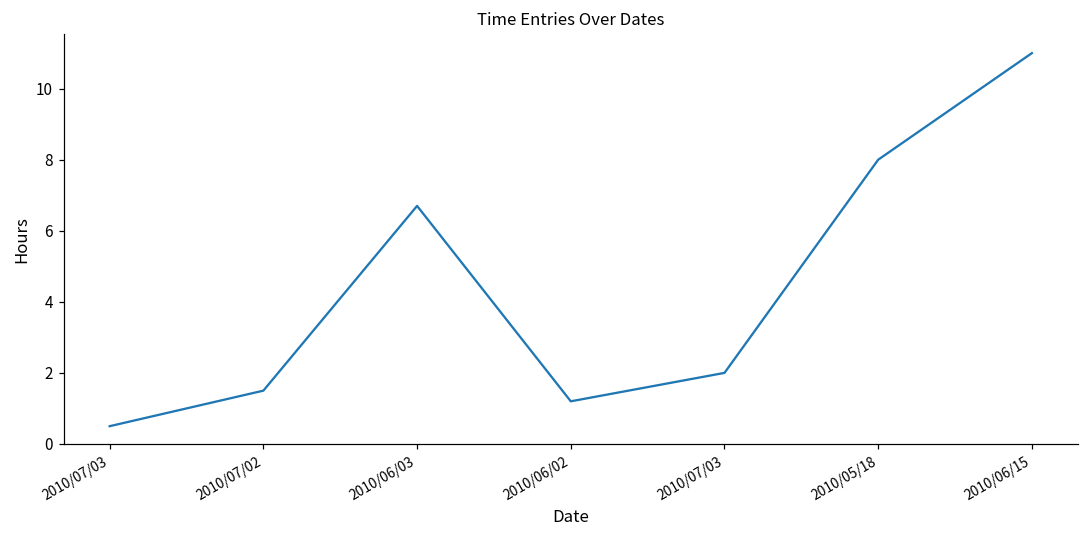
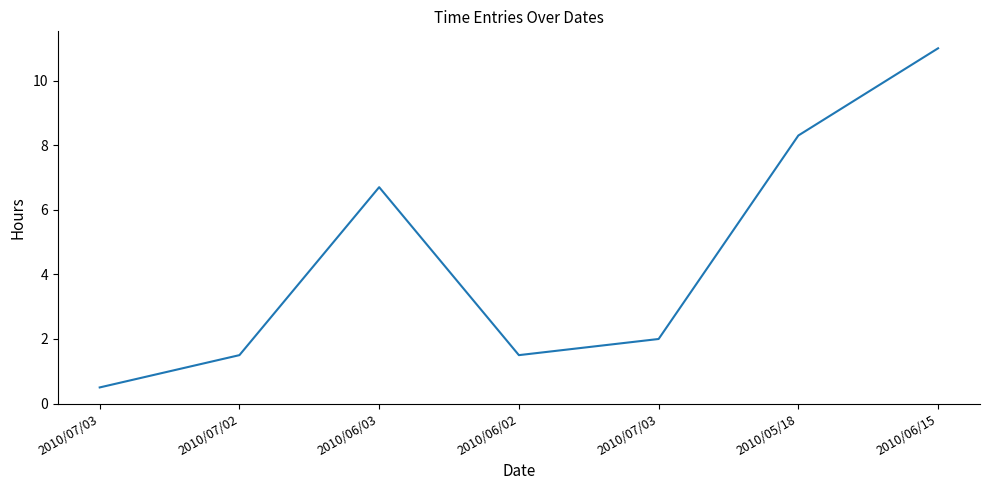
  {
    "2010/07/02": 1.5,
    "2010/06/03": 6.7,
-   "2010/06/02": 1.2,
-   "2010/05/18": 8.0,
+   "2010/06/02": 1.5,
+   "2010/05/18": 8.3,
    "2010/06/15": 11.0
  }
